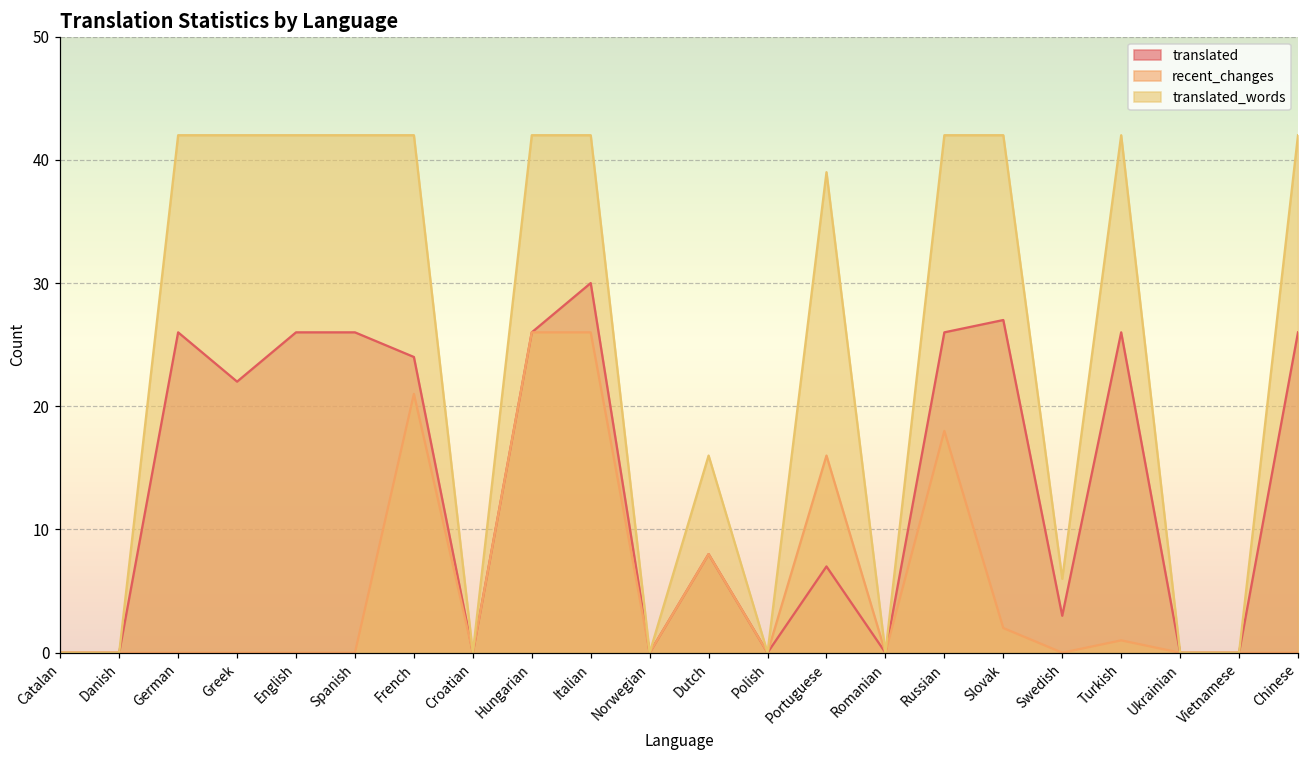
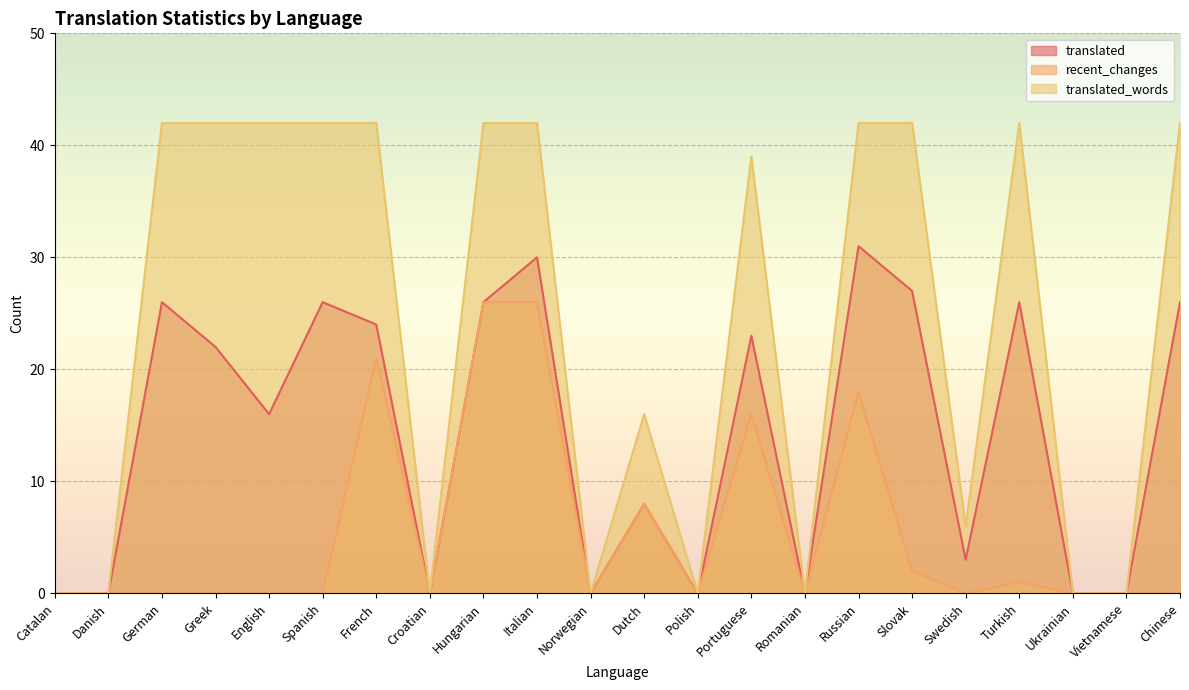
  {
    "translated": {
      "German": 26,
      "Greek": 22,
-     "English": 26,
+     "English": 16,
      "Spanish": 26,
      "French": 24,
      "Italian": 30,
-     "Portuguese": 7,
-     "Russian": 26,
+     "Portuguese": 23,
+     "Russian": 31,
      "Slovak": 27,
      "Swedish": 3,
      "Turkish": 26,
      "Chinese": 26
    }
  }
